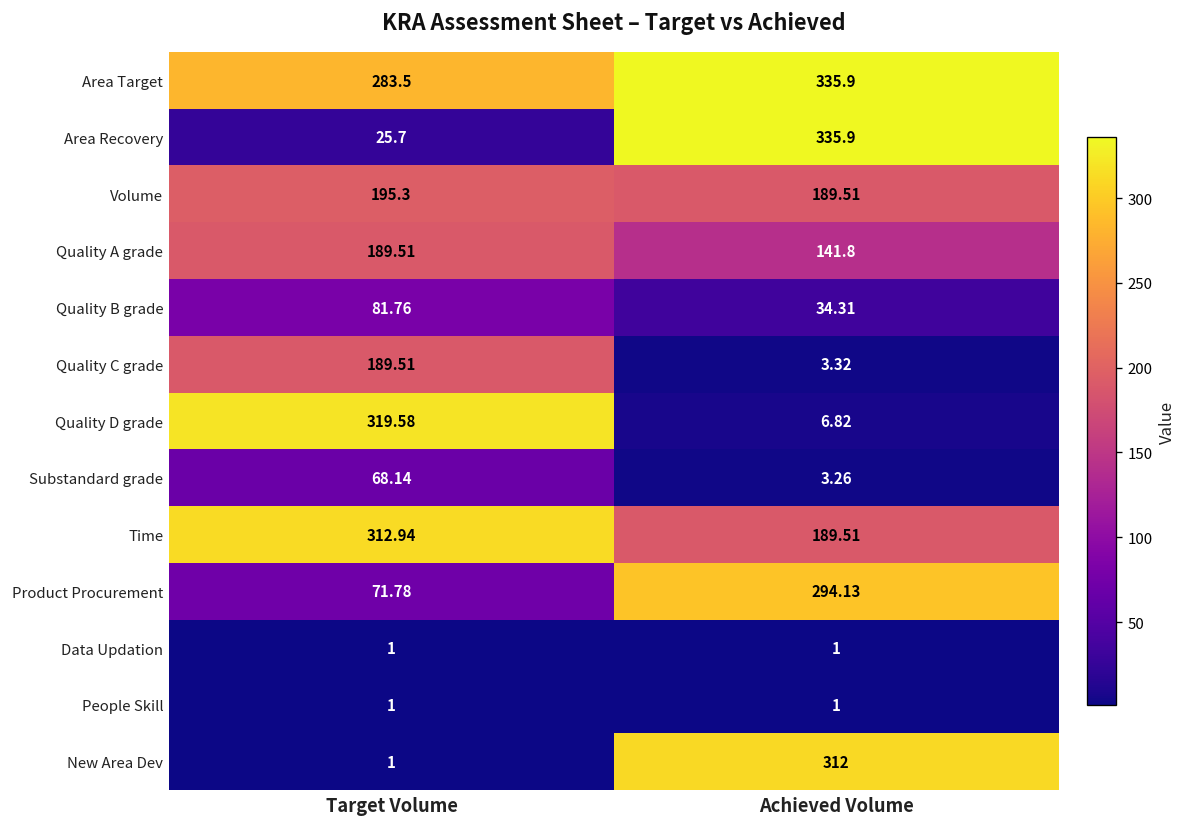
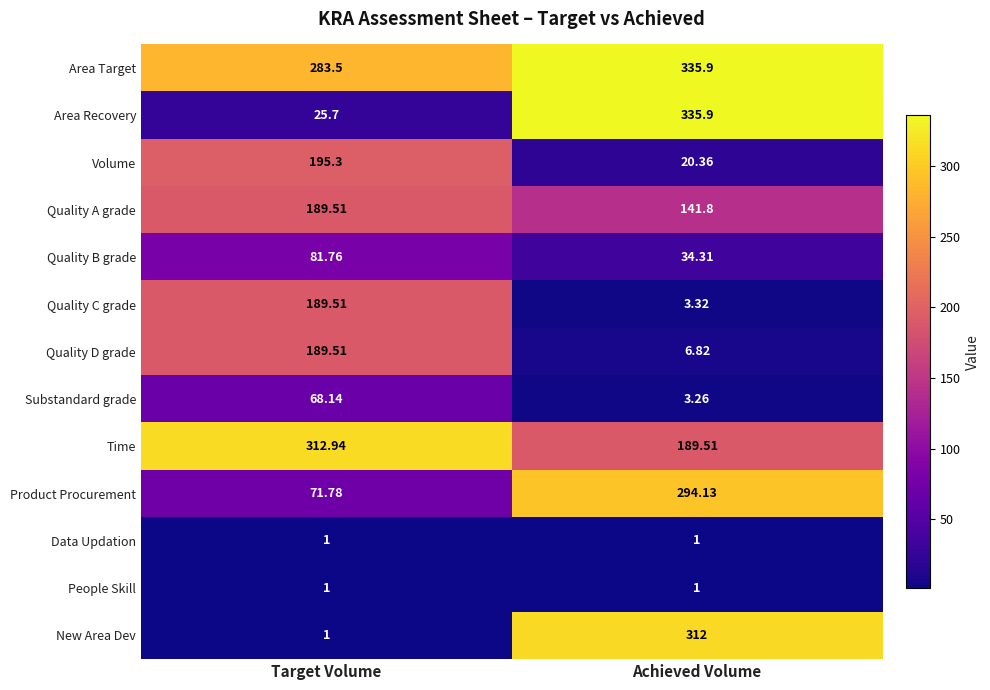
  {
    "Area Target": {
      "Target Volume": 283.5,
      "Achieved Volume": 335.9
    },
    "Area Recovery": {
      "Target Volume": 25.7,
      "Achieved Volume": 335.9
    },
    "Volume": {
      "Target Volume": 195.3,
-     "Achieved Volume": 189.51
+     "Achieved Volume": 20.36
    },
    "Quality A grade": {
      "Target Volume": 189.51,
      "Achieved Volume": 141.8
    },
    "Quality B grade": {
      "Target Volume": 81.76,
      "Achieved Volume": 34.31
    },
    "Quality C grade": {
      "Target Volume": 189.51,
      "Achieved Volume": 3.32
    },
    "Quality D grade": {
-     "Target Volume": 319.58,
+     "Target Volume": 189.51,
      "Achieved Volume": 6.82
    },
    "Substandard grade": {
      "Target Volume": 68.14,
      "Achieved Volume": 3.26
    },
    "Time": {
      "Target Volume": 312.94,
      "Achieved Volume": 189.51
    },
    "Product Procurement": {
      "Target Volume": 71.78,
      "Achieved Volume": 294.13
    },
    "Data Updation": {
      "Target Volume": 1,
      "Achieved Volume": 1
    },
    "People Skill": {
      "Target Volume": 1,
      "Achieved Volume": 1
    },
    "New Area Dev": {
      "Target Volume": 1,
      "Achieved Volume": 312
    }
  }
